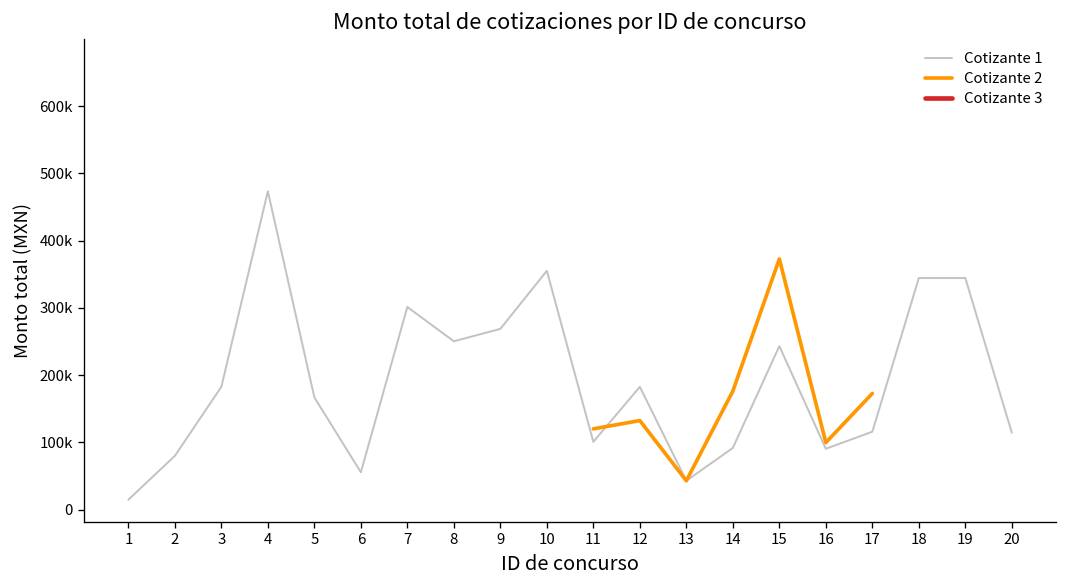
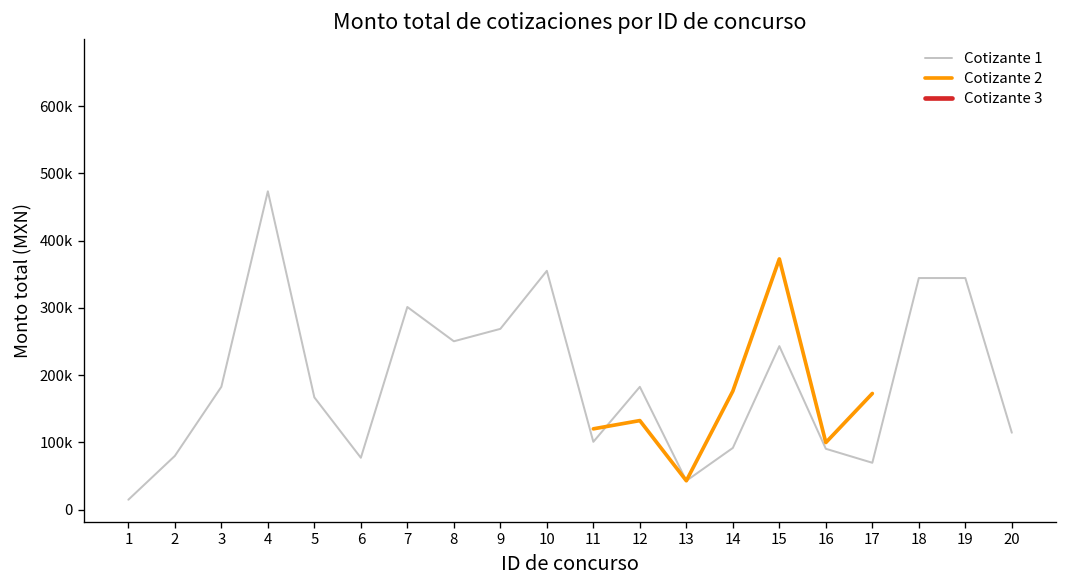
  {
    "Cotizante 1": {
      "1": 10000,
      "2": 80000,
      "3": 180000,
      "4": 470000,
-     "6": 60000,
+     "6": 80000,
      "7": 300000,
      "8": 250000,
      "9": 270000,
      "10": 360000,
      "11": 100000,
      "12": 180000,
      "14": 90000,
      "15": 240000,
      "16": 90000,
-     "17": 120000,
+     "17": 70000,
      "18": 340000,
      "19": 340000,
      "20": 110000
    },
    "Cotizante 2": {
      "1": 100000,
      "3": 210000,
      "8": 150000,
      "11": 120000,
      "12": 130000,
      "14": 180000,
      "15": 370000,
      "16": 100000,
      "17": 170000
    },
    "Cotizante 3": {
      "1": 50000,
      "3": 670000,
      "12": 130000,
      "14": 100000,
      "16": 270000
    }
  }
